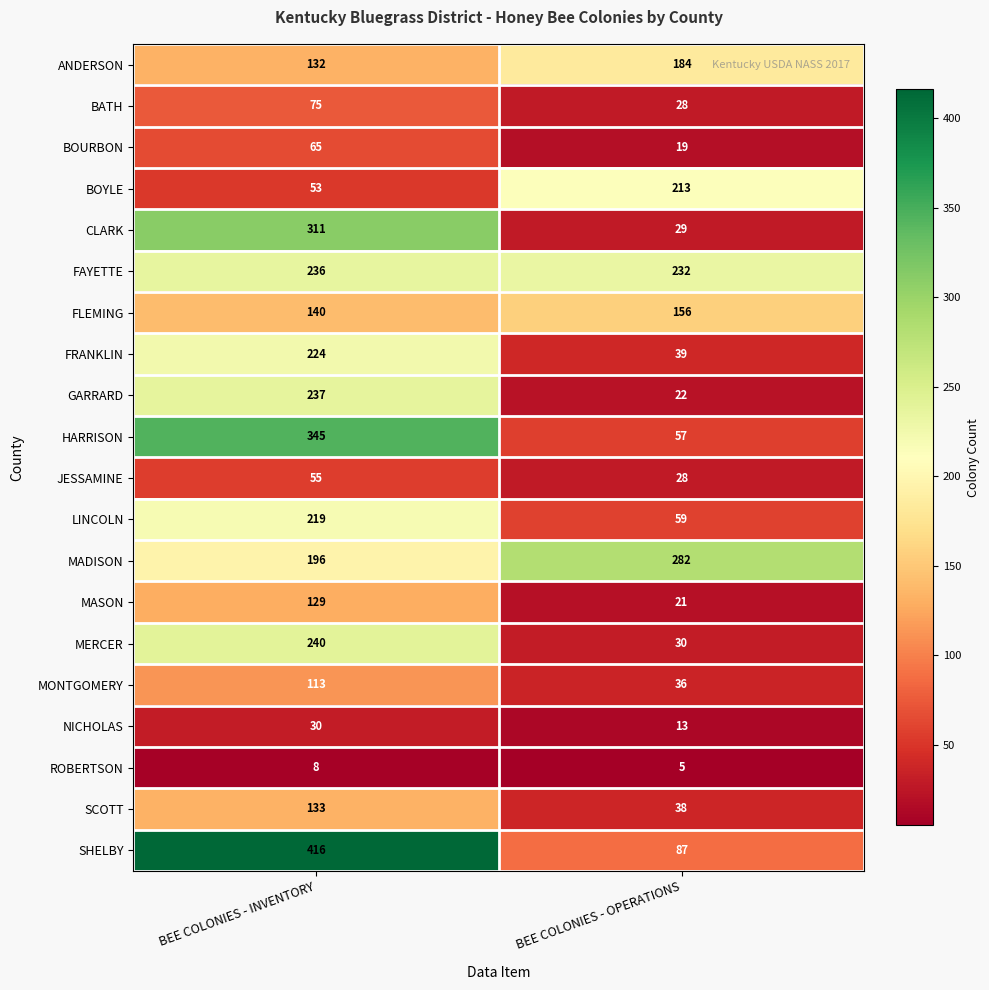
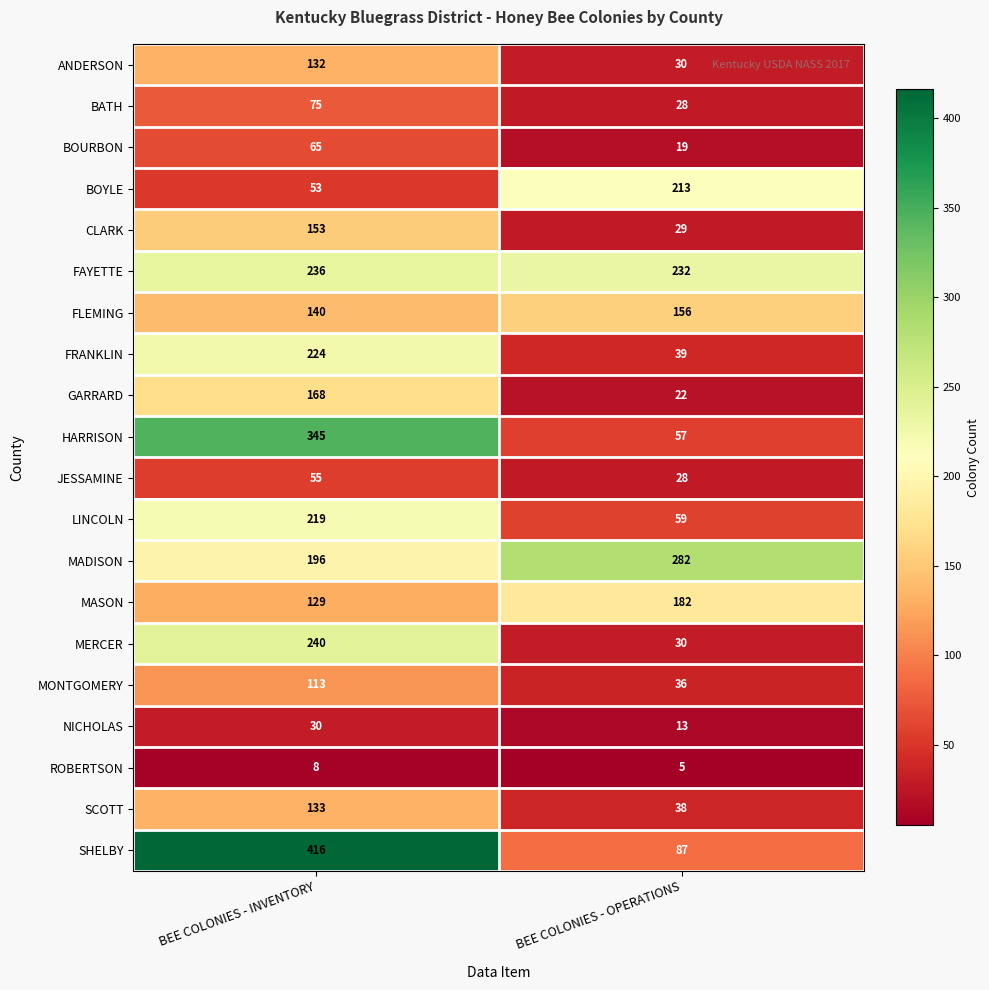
  {
    "ANDERSON": {
      "BEE COLONIES - INVENTORY": 132,
-     "BEE COLONIES - OPERATIONS": 184
+     "BEE COLONIES - OPERATIONS": 30
    },
    "BATH": {
      "BEE COLONIES - INVENTORY": 75,
      "BEE COLONIES - OPERATIONS": 28
    },
    "BOURBON": {
      "BEE COLONIES - INVENTORY": 65,
      "BEE COLONIES - OPERATIONS": 19
    },
    "BOYLE": {
      "BEE COLONIES - INVENTORY": 53,
      "BEE COLONIES - OPERATIONS": 213
    },
    "CLARK": {
-     "BEE COLONIES - INVENTORY": 311,
+     "BEE COLONIES - INVENTORY": 153,
      "BEE COLONIES - OPERATIONS": 29
    },
    "FAYETTE": {
      "BEE COLONIES - INVENTORY": 236,
      "BEE COLONIES - OPERATIONS": 232
    },
    "FLEMING": {
      "BEE COLONIES - INVENTORY": 140,
      "BEE COLONIES - OPERATIONS": 156
    },
    "FRANKLIN": {
      "BEE COLONIES - INVENTORY": 224,
      "BEE COLONIES - OPERATIONS": 39
    },
    "GARRARD": {
-     "BEE COLONIES - INVENTORY": 237,
+     "BEE COLONIES - INVENTORY": 168,
      "BEE COLONIES - OPERATIONS": 22
    },
    "HARRISON": {
      "BEE COLONIES - INVENTORY": 345,
      "BEE COLONIES - OPERATIONS": 57
    },
    "JESSAMINE": {
      "BEE COLONIES - INVENTORY": 55,
      "BEE COLONIES - OPERATIONS": 28
    },
    "LINCOLN": {
      "BEE COLONIES - INVENTORY": 219,
      "BEE COLONIES - OPERATIONS": 59
    },
    "MADISON": {
      "BEE COLONIES - INVENTORY": 196,
      "BEE COLONIES - OPERATIONS": 282
    },
    "MASON": {
      "BEE COLONIES - INVENTORY": 129,
-     "BEE COLONIES - OPERATIONS": 21
+     "BEE COLONIES - OPERATIONS": 182
    },
    "MERCER": {
      "BEE COLONIES - INVENTORY": 240,
      "BEE COLONIES - OPERATIONS": 30
    },
    "MONTGOMERY": {
      "BEE COLONIES - INVENTORY": 113,
      "BEE COLONIES - OPERATIONS": 36
    },
    "NICHOLAS": {
      "BEE COLONIES - INVENTORY": 30,
      "BEE COLONIES - OPERATIONS": 13
    },
    "ROBERTSON": {
      "BEE COLONIES - INVENTORY": 8,
      "BEE COLONIES - OPERATIONS": 5
    },
    "SCOTT": {
      "BEE COLONIES - INVENTORY": 133,
      "BEE COLONIES - OPERATIONS": 38
    },
    "SHELBY": {
      "BEE COLONIES - INVENTORY": 416,
      "BEE COLONIES - OPERATIONS": 87
    }
  }
